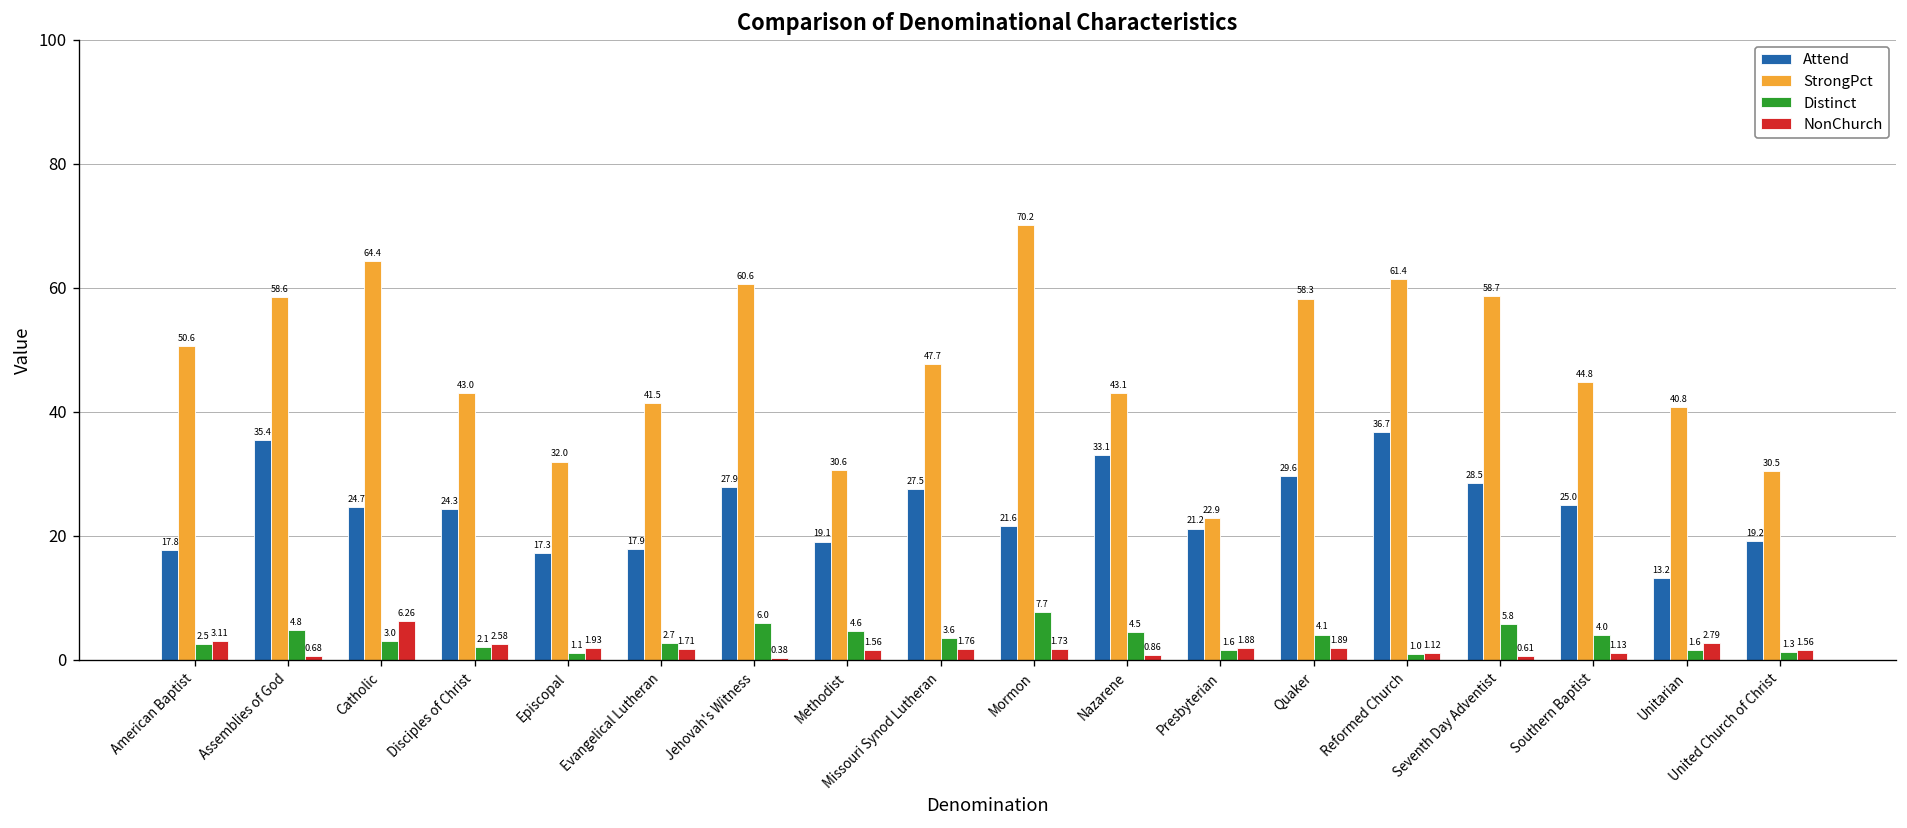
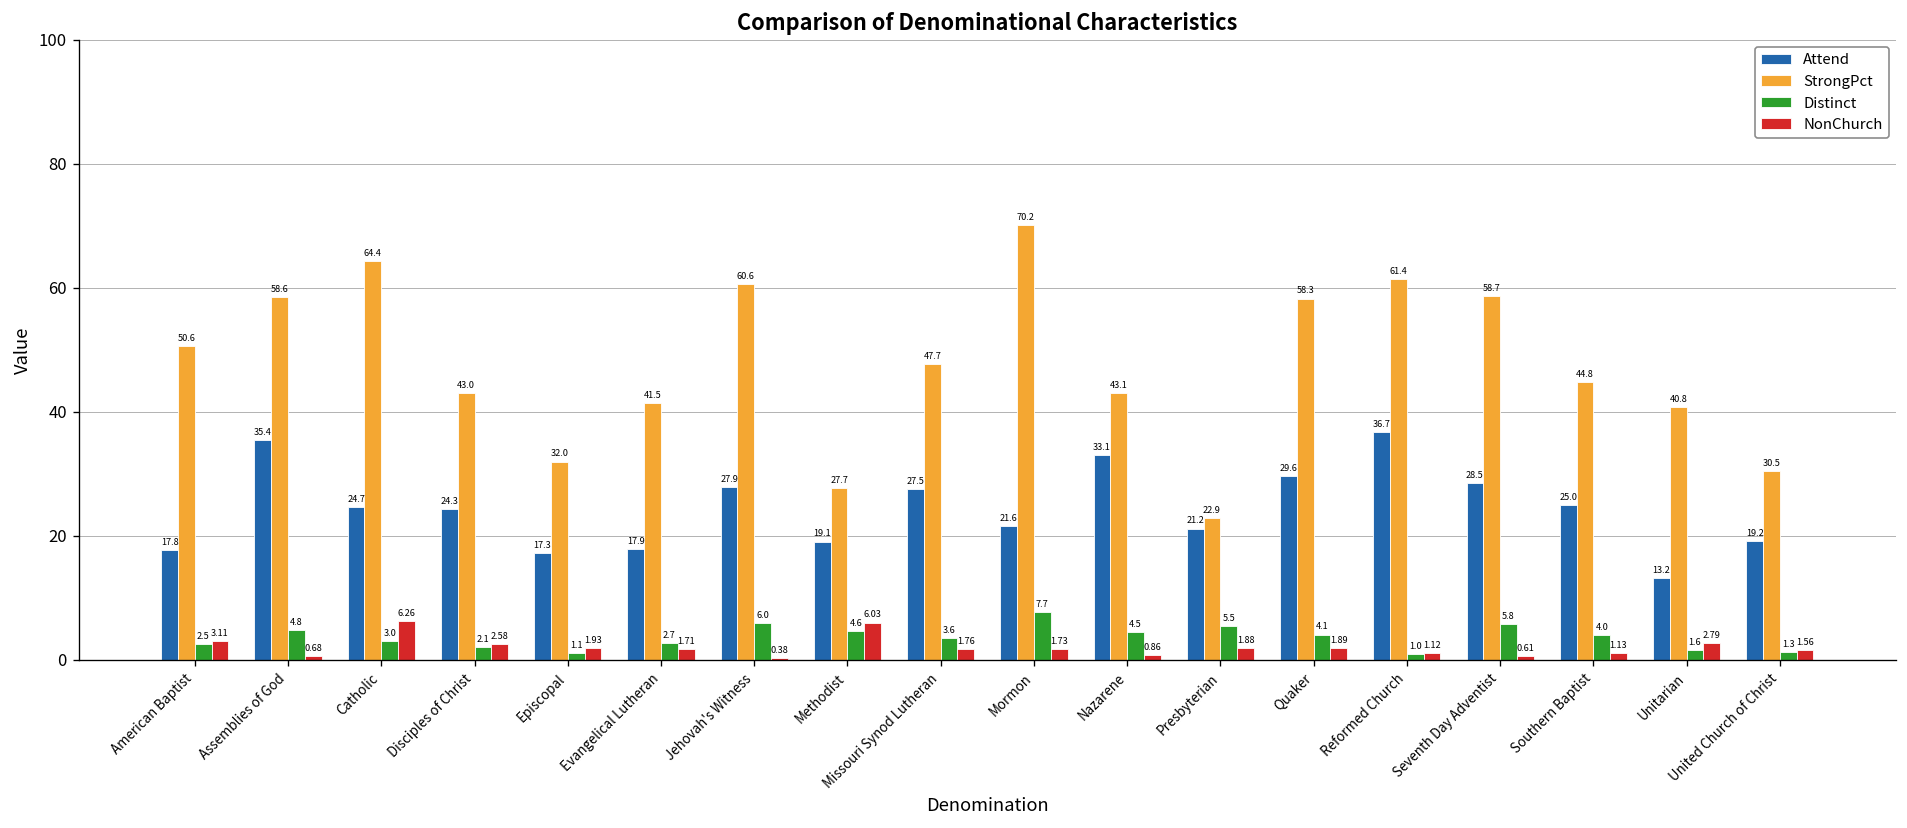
  {
    "Attend": {
      "American Baptist": 17.8,
      "Assemblies of God": 35.4,
      "Catholic": 24.7,
      "Disciples of Christ": 24.3,
      "Episcopal": 17.3,
      "Evangelical Lutheran": 17.9,
      "Jehovah's Witness": 27.9,
      "Methodist": 19.1,
      "Missouri Synod Lutheran": 27.5,
      "Mormon": 21.6,
      "Nazarene": 33.1,
      "Presbyterian": 21.2,
      "Quaker": 29.6,
      "Reformed Church": 36.7,
      "Seventh Day Adventist": 28.5,
      "Southern Baptist": 25.0,
      "Unitarian": 13.2,
      "United Church of Christ": 19.2
    },
    "StrongPct": {
      "American Baptist": 50.6,
      "Assemblies of God": 58.6,
      "Catholic": 64.4,
      "Disciples of Christ": 43.0,
      "Episcopal": 32.0,
      "Evangelical Lutheran": 41.5,
      "Jehovah's Witness": 60.6,
-     "Methodist": 30.6,
+     "Methodist": 27.7,
      "Missouri Synod Lutheran": 47.7,
      "Mormon": 70.2,
      "Nazarene": 43.1,
      "Presbyterian": 22.9,
      "Quaker": 58.3,
      "Reformed Church": 61.4,
      "Seventh Day Adventist": 58.7,
      "Southern Baptist": 44.8,
      "Unitarian": 40.8,
      "United Church of Christ": 30.5
    },
    "Distinct": {
      "American Baptist": 2.5,
      "Assemblies of God": 4.8,
      "Catholic": 3.0,
      "Disciples of Christ": 2.1,
      "Episcopal": 1.1,
      "Evangelical Lutheran": 2.7,
      "Jehovah's Witness": 6.0,
      "Methodist": 4.6,
      "Missouri Synod Lutheran": 3.6,
      "Mormon": 7.7,
      "Nazarene": 4.5,
-     "Presbyterian": 1.6,
+     "Presbyterian": 5.5,
      "Quaker": 4.1,
      "Reformed Church": 1.0,
      "Seventh Day Adventist": 5.8,
      "Southern Baptist": 4.0,
      "Unitarian": 1.6,
      "United Church of Christ": 1.3
    },
    "NonChurch": {
      "American Baptist": 3.11,
      "Assemblies of God": 0.68,
      "Catholic": 6.26,
      "Disciples of Christ": 2.58,
      "Episcopal": 1.93,
      "Evangelical Lutheran": 1.71,
      "Jehovah's Witness": 0.38,
-     "Methodist": 1.56,
+     "Methodist": 6.03,
      "Missouri Synod Lutheran": 1.76,
      "Mormon": 1.73,
      "Nazarene": 0.86,
      "Presbyterian": 1.88,
      "Quaker": 1.89,
      "Reformed Church": 1.12,
      "Seventh Day Adventist": 0.61,
      "Southern Baptist": 1.13,
      "Unitarian": 2.79,
      "United Church of Christ": 1.56
    }
  }
